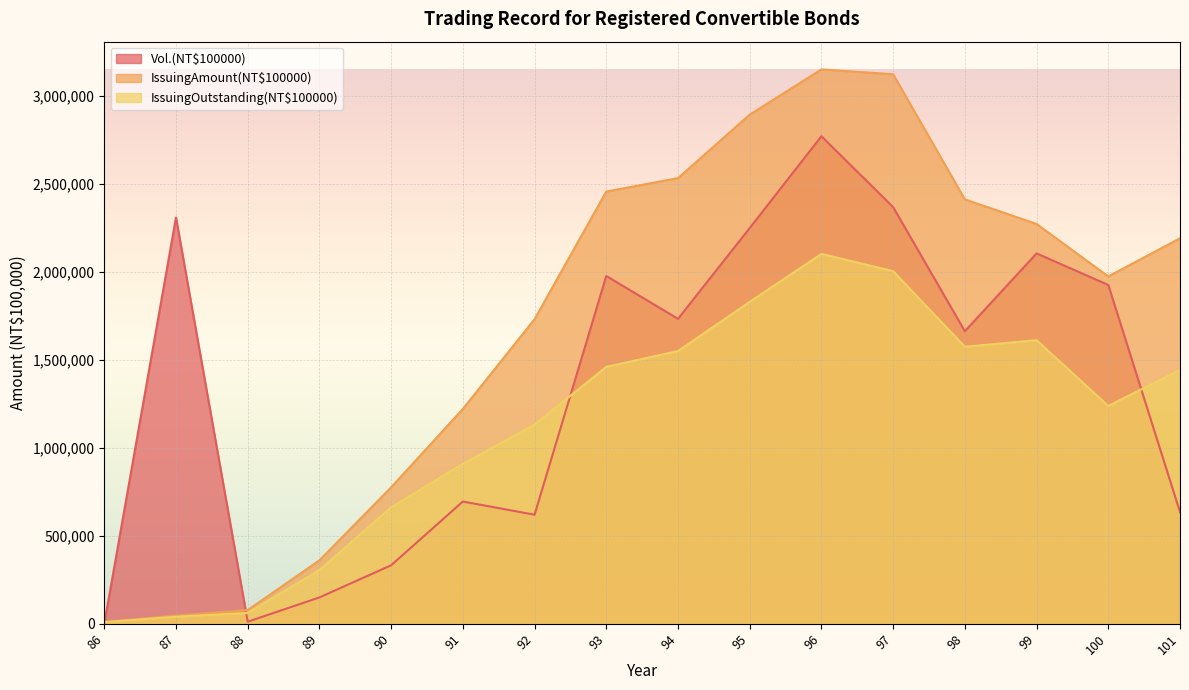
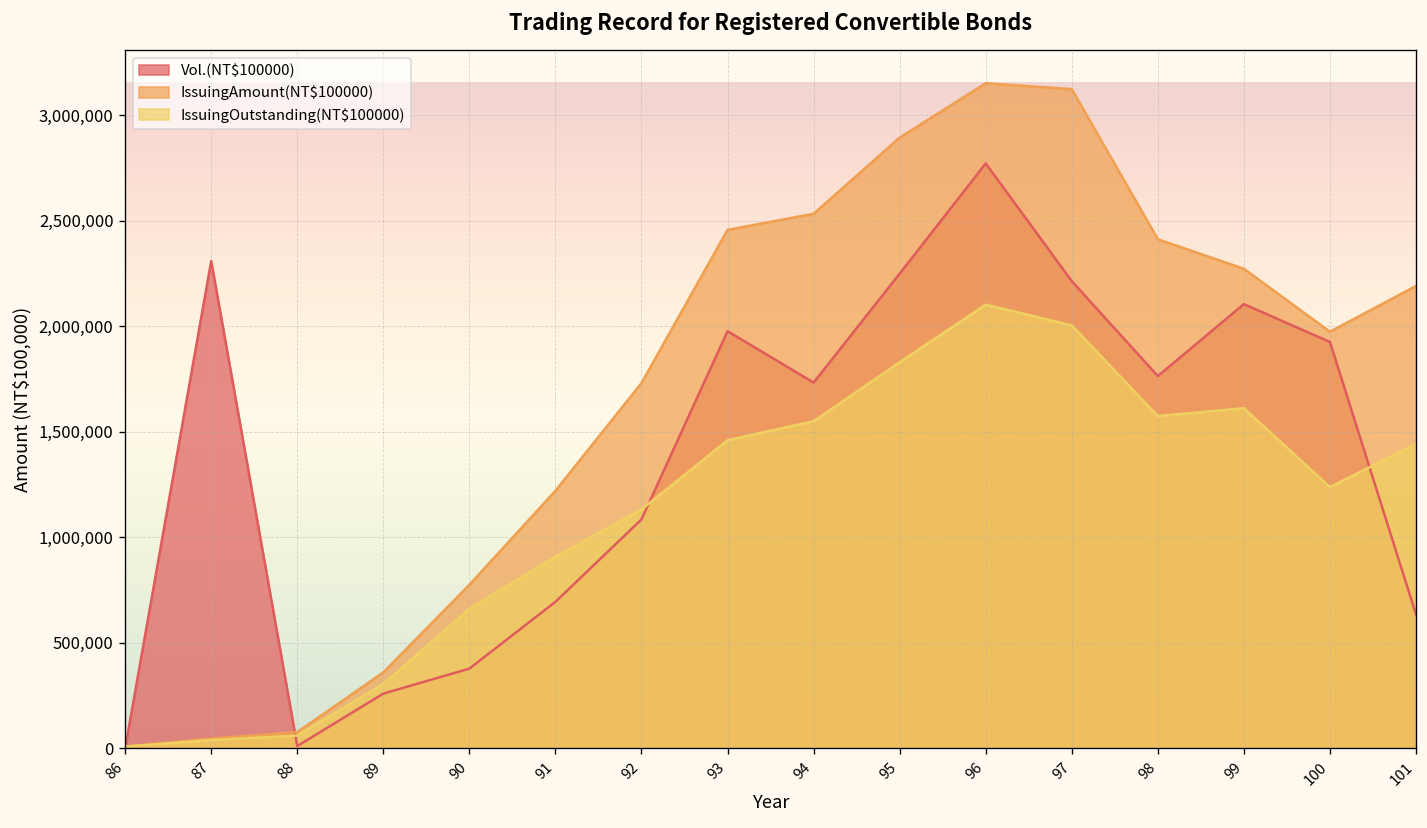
  {
    "Vol.(NT$100000)": {
      "87": "2,310,000",
      "88": "10,000",
-     "89": "150,000",
-     "90": "330,000",
+     "89": "260,000",
+     "90": "380,000",
      "91": "690,000",
-     "92": "620,000",
+     "92": "1,090,000",
      "93": "1,980,000",
      "94": "1,730,000",
      "95": "2,250,000",
      "96": "2,770,000",
-     "97": "2,370,000",
-     "98": "1,660,000",
+     "97": "2,210,000",
+     "98": "1,760,000",
      "99": "2,110,000",
      "100": "1,930,000",
      "101": "630,000"
    }
  }
